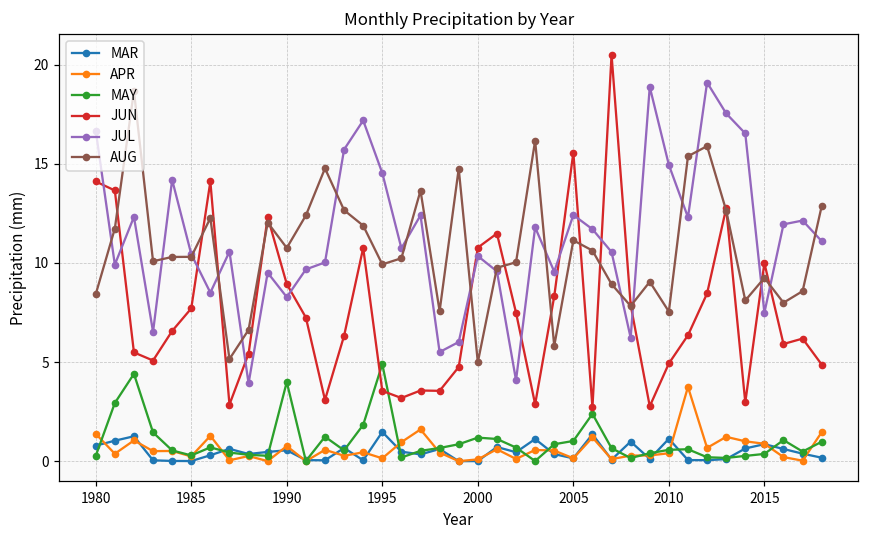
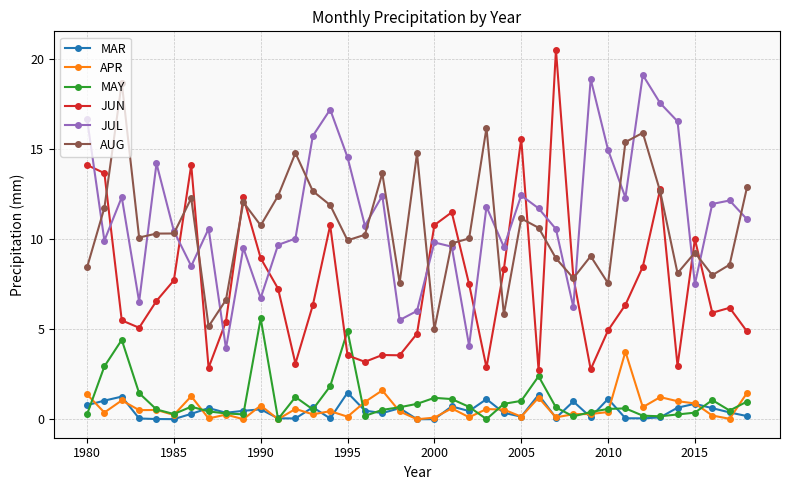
  {
    "MAR": {
      "1980": 0.8,
      "1985": 0.0,
      "1990": 0.6,
      "1995": 1.5,
      "2010": 1.1
    },
    "APR": {
      "1980": 1.4,
      "1990": 0.8,
      "1995": 0.1,
      "2010": 0.4
    },
    "MAY": {
      "1980": 0.3,
-     "1990": 4.0,
+     "1990": 5.6,
      "1995": 4.9,
      "2000": 1.2,
      "2005": 1.0,
      "2010": 0.6,
      "2015": 0.4
    },
    "JUN": {
      "1980": 14.1,
      "1985": 7.7,
      "1990": 8.9,
      "1995": 3.5,
      "2000": 10.8,
      "2005": 15.6,
      "2010": 4.9,
      "2015": 10.0
    },
    "JUL": {
-     "1990": 8.3,
+     "1990": 6.7,
      "1995": 14.5,
-     "2000": 10.3,
+     "2000": 9.8,
      "2005": 12.4,
      "2010": 14.9,
      "2015": 7.5
    },
    "AUG": {
      "1980": 8.4,
      "1990": 10.8,
      "1995": 9.9,
      "2000": 5.0,
      "2005": 11.1,
      "2010": 7.5,
      "2015": 9.2
    }
  }
